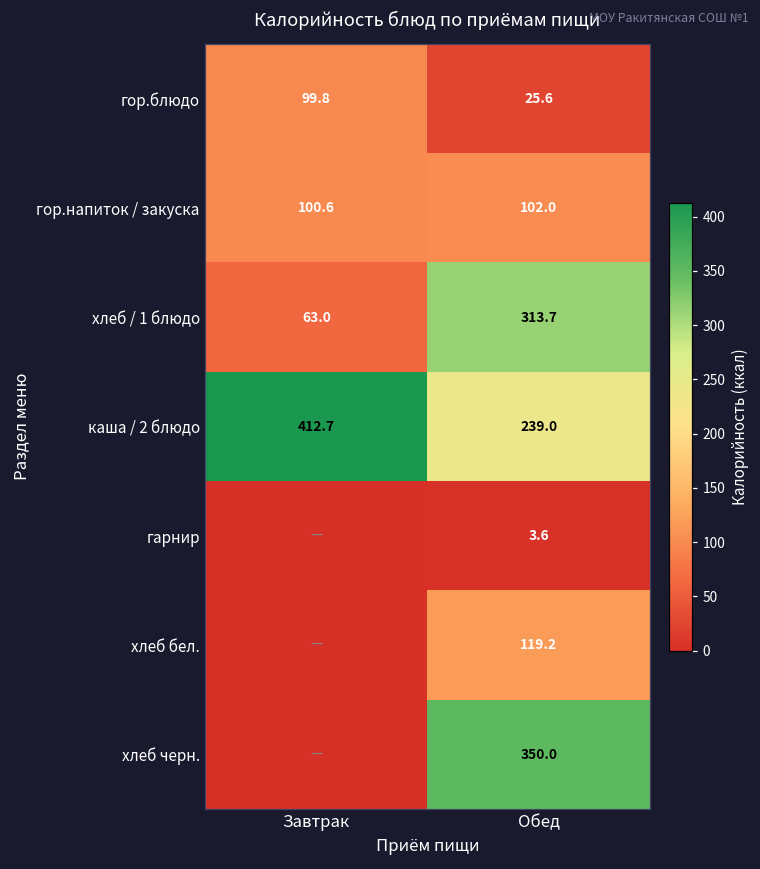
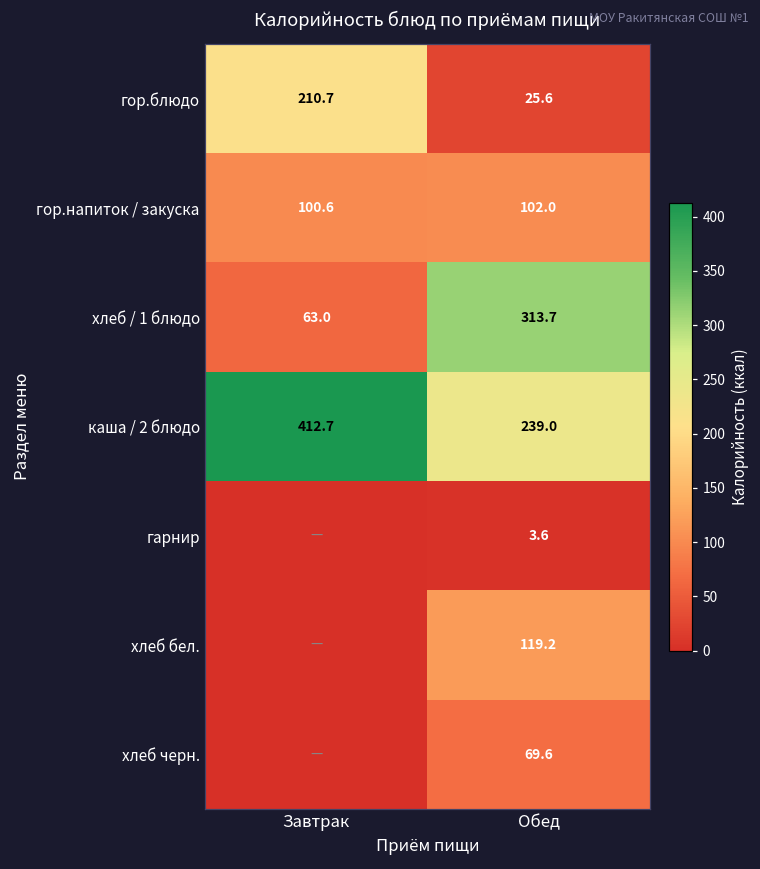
  {
    "гор.блюдо": {
-     "Завтрак": 99.8,
+     "Завтрак": 210.7,
      "Обед": 25.6
    },
    "гор.напиток / закуска": {
      "Завтрак": 100.6,
      "Обед": 102.0
    },
    "хлеб / 1 блюдо": {
      "Завтрак": 63.0,
      "Обед": 313.7
    },
    "каша / 2 блюдо": {
      "Завтрак": 412.7,
      "Обед": 239.0
    },
    "гарнир": {
      "Обед": 3.6
    },
    "хлеб бел.": {
      "Обед": 119.2
    },
    "хлеб черн.": {
-     "Обед": 350.0
+     "Обед": 69.6
    }
  }
